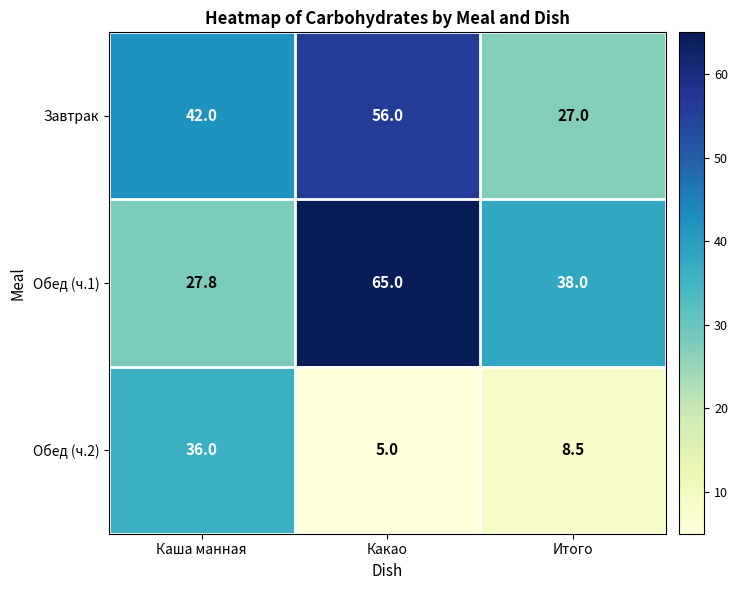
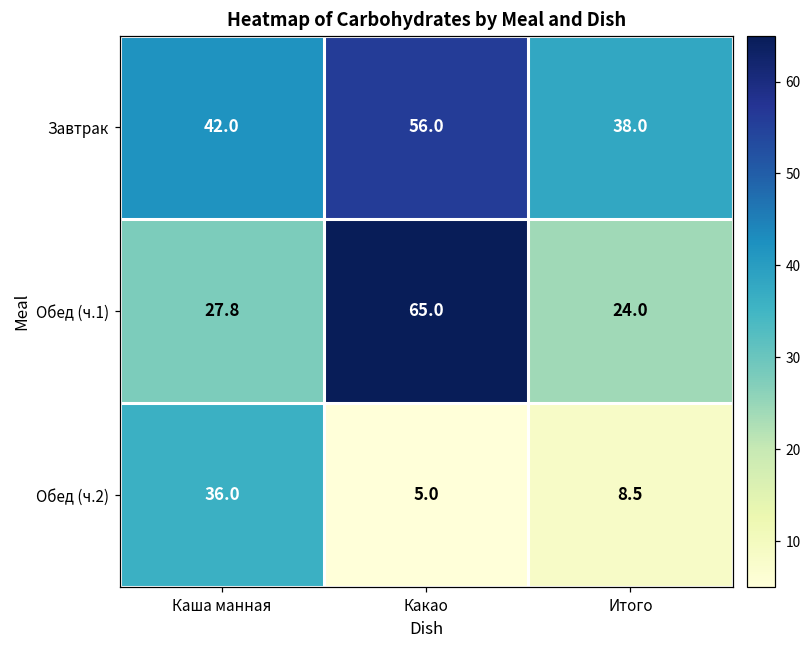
  {
    "Завтрак": {
      "Каша манная": 42.0,
      "Какао": 56.0,
-     "Итого": 27.0
+     "Итого": 38.0
    },
    "Обед (ч.1)": {
      "Каша манная": 27.8,
      "Какао": 65.0,
-     "Итого": 38.0
+     "Итого": 24.0
    },
    "Обед (ч.2)": {
      "Каша манная": 36.0,
      "Какао": 5.0,
      "Итого": 8.5
    }
  }
